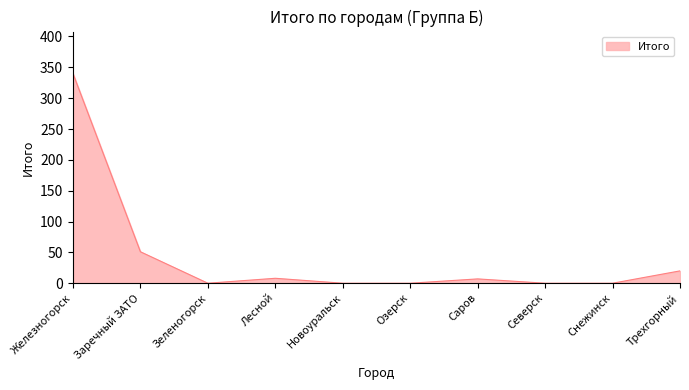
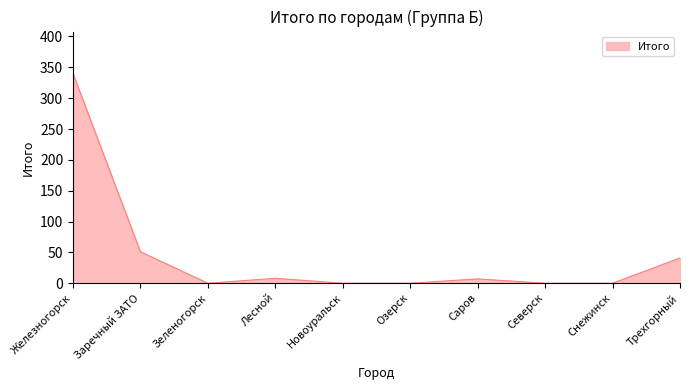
  {
    "Железногорск": 340,
    "Заречный ЗАТО": 50,
    "Зеленогорск": 0,
    "Лесной": 10,
    "Новоуральск": 0,
    "Озерск": 0,
    "Саров": 10,
    "Северск": 0,
    "Снежинск": 0,
-   "Трехгорный": 20
+   "Трехгорный": 40
  }
